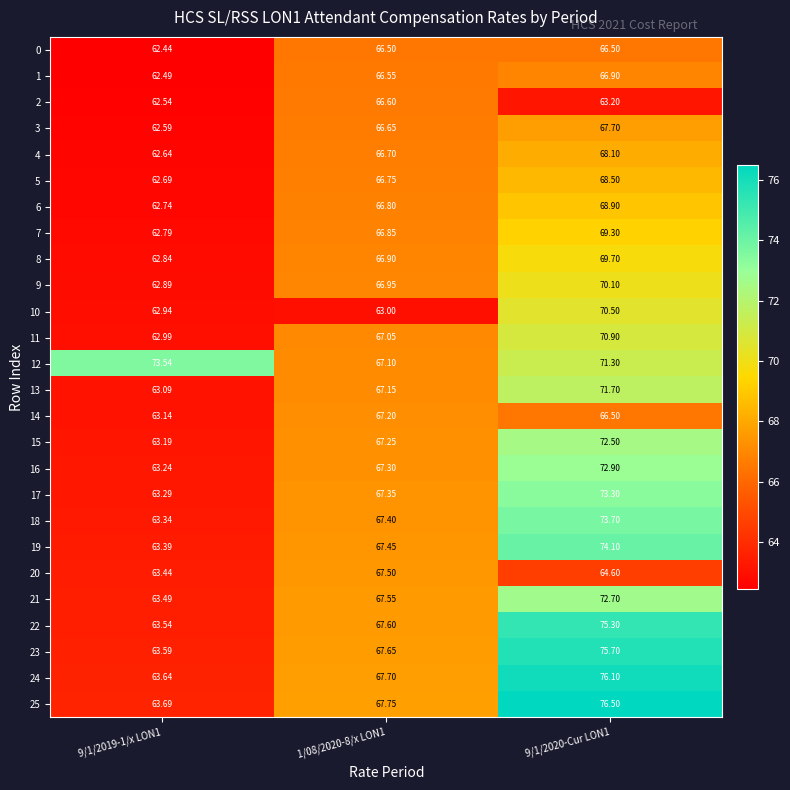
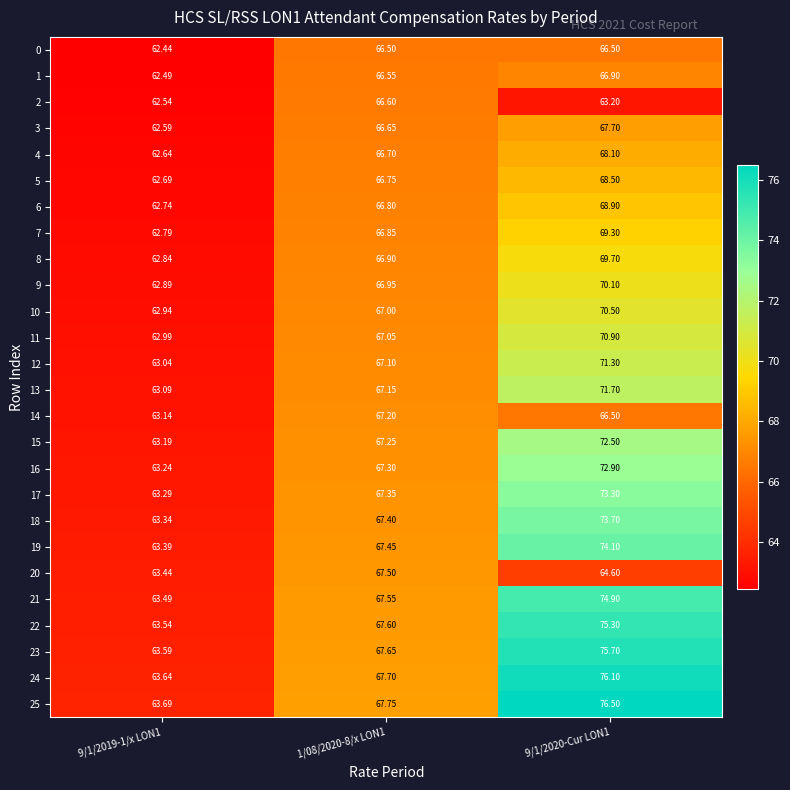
  {
    "0": {
      "9/1/2019-1/x LON1": 62.44,
      "1/08/2020-8/x LON1": 66.50,
      "9/1/2020-Cur LON1": 66.50
    },
    "1": {
      "9/1/2019-1/x LON1": 62.49,
      "1/08/2020-8/x LON1": 66.55,
      "9/1/2020-Cur LON1": 66.90
    },
    "2": {
      "9/1/2019-1/x LON1": 62.54,
      "1/08/2020-8/x LON1": 66.60,
      "9/1/2020-Cur LON1": 63.20
    },
    "3": {
      "9/1/2019-1/x LON1": 62.59,
      "1/08/2020-8/x LON1": 66.65,
      "9/1/2020-Cur LON1": 67.70
    },
    "4": {
      "9/1/2019-1/x LON1": 62.64,
      "1/08/2020-8/x LON1": 66.70,
      "9/1/2020-Cur LON1": 68.10
    },
    "5": {
      "9/1/2019-1/x LON1": 62.69,
      "1/08/2020-8/x LON1": 66.75,
      "9/1/2020-Cur LON1": 68.50
    },
    "6": {
      "9/1/2019-1/x LON1": 62.74,
      "1/08/2020-8/x LON1": 66.80,
      "9/1/2020-Cur LON1": 68.90
    },
    "7": {
      "9/1/2019-1/x LON1": 62.79,
      "1/08/2020-8/x LON1": 66.85,
      "9/1/2020-Cur LON1": 69.30
    },
    "8": {
      "9/1/2019-1/x LON1": 62.84,
      "1/08/2020-8/x LON1": 66.90,
      "9/1/2020-Cur LON1": 69.70
    },
    "9": {
      "9/1/2019-1/x LON1": 62.89,
      "1/08/2020-8/x LON1": 66.95,
      "9/1/2020-Cur LON1": 70.10
    },
    "10": {
      "9/1/2019-1/x LON1": 62.94,
-     "1/08/2020-8/x LON1": 63.00,
+     "1/08/2020-8/x LON1": 67.00,
      "9/1/2020-Cur LON1": 70.50
    },
    "11": {
      "9/1/2019-1/x LON1": 62.99,
      "1/08/2020-8/x LON1": 67.05,
      "9/1/2020-Cur LON1": 70.90
    },
    "12": {
-     "9/1/2019-1/x LON1": 73.54,
+     "9/1/2019-1/x LON1": 63.04,
      "1/08/2020-8/x LON1": 67.10,
      "9/1/2020-Cur LON1": 71.30
    },
    "13": {
      "9/1/2019-1/x LON1": 63.09,
      "1/08/2020-8/x LON1": 67.15,
      "9/1/2020-Cur LON1": 71.70
    },
    "14": {
      "9/1/2019-1/x LON1": 63.14,
      "1/08/2020-8/x LON1": 67.20,
      "9/1/2020-Cur LON1": 66.50
    },
    "15": {
      "9/1/2019-1/x LON1": 63.19,
      "1/08/2020-8/x LON1": 67.25,
      "9/1/2020-Cur LON1": 72.50
    },
    "16": {
      "9/1/2019-1/x LON1": 63.24,
      "1/08/2020-8/x LON1": 67.30,
      "9/1/2020-Cur LON1": 72.90
    },
    "17": {
      "9/1/2019-1/x LON1": 63.29,
      "1/08/2020-8/x LON1": 67.35,
      "9/1/2020-Cur LON1": 73.30
    },
    "18": {
      "9/1/2019-1/x LON1": 63.34,
      "1/08/2020-8/x LON1": 67.40,
      "9/1/2020-Cur LON1": 73.70
    },
    "19": {
      "9/1/2019-1/x LON1": 63.39,
      "1/08/2020-8/x LON1": 67.45,
      "9/1/2020-Cur LON1": 74.10
    },
    "20": {
      "9/1/2019-1/x LON1": 63.44,
      "1/08/2020-8/x LON1": 67.50,
      "9/1/2020-Cur LON1": 64.60
    },
    "21": {
      "9/1/2019-1/x LON1": 63.49,
      "1/08/2020-8/x LON1": 67.55,
-     "9/1/2020-Cur LON1": 72.70
+     "9/1/2020-Cur LON1": 74.90
    },
    "22": {
      "9/1/2019-1/x LON1": 63.54,
      "1/08/2020-8/x LON1": 67.60,
      "9/1/2020-Cur LON1": 75.30
    },
    "23": {
      "9/1/2019-1/x LON1": 63.59,
      "1/08/2020-8/x LON1": 67.65,
      "9/1/2020-Cur LON1": 75.70
    },
    "24": {
      "9/1/2019-1/x LON1": 63.64,
      "1/08/2020-8/x LON1": 67.70,
      "9/1/2020-Cur LON1": 76.10
    },
    "25": {
      "9/1/2019-1/x LON1": 63.69,
      "1/08/2020-8/x LON1": 67.75,
      "9/1/2020-Cur LON1": 76.50
    }
  }
